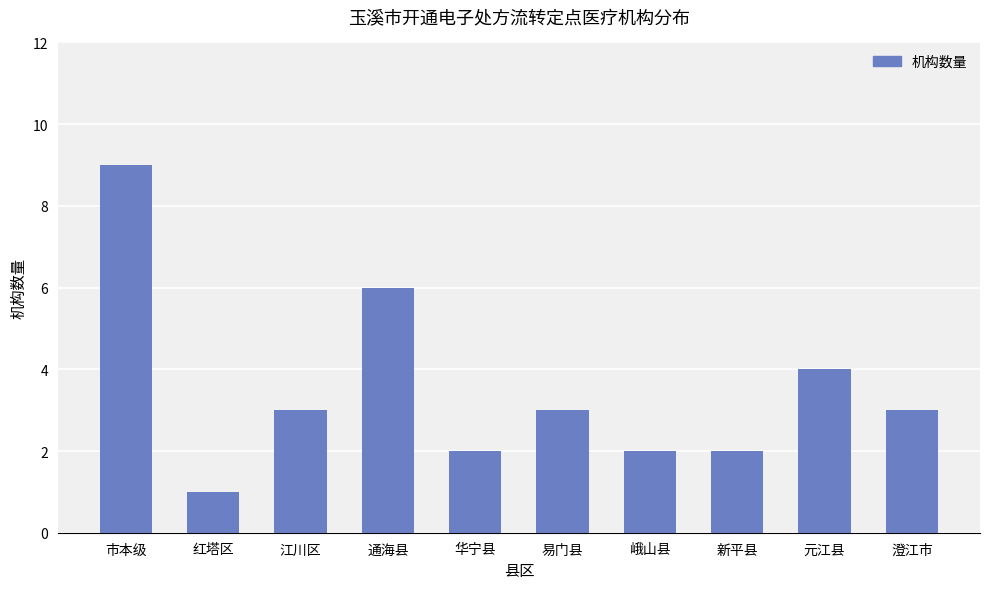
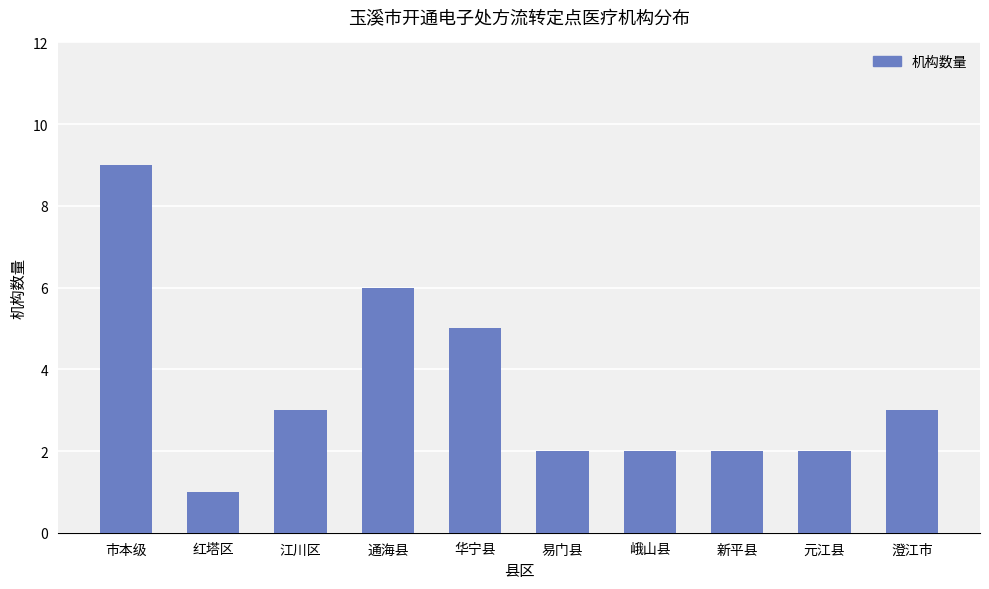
  {
    "市本级": 9,
    "红塔区": 1,
    "江川区": 3,
    "通海县": 6,
-   "华宁县": 2,
-   "易门县": 3,
+   "华宁县": 5,
+   "易门县": 2,
    "峨山县": 2,
    "新平县": 2,
-   "元江县": 4,
+   "元江县": 2,
    "澄江市": 3
  }
